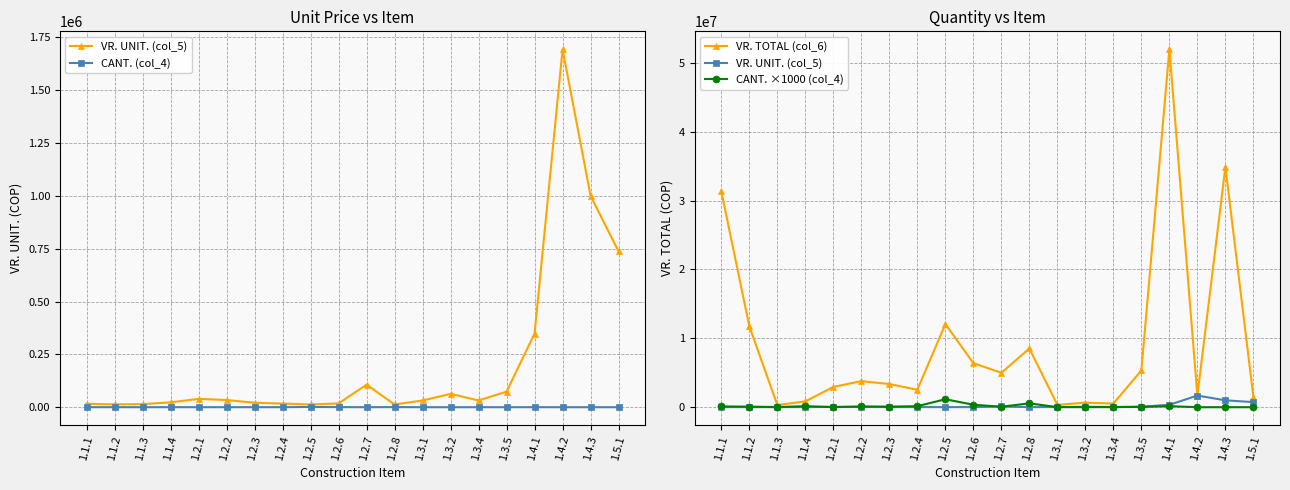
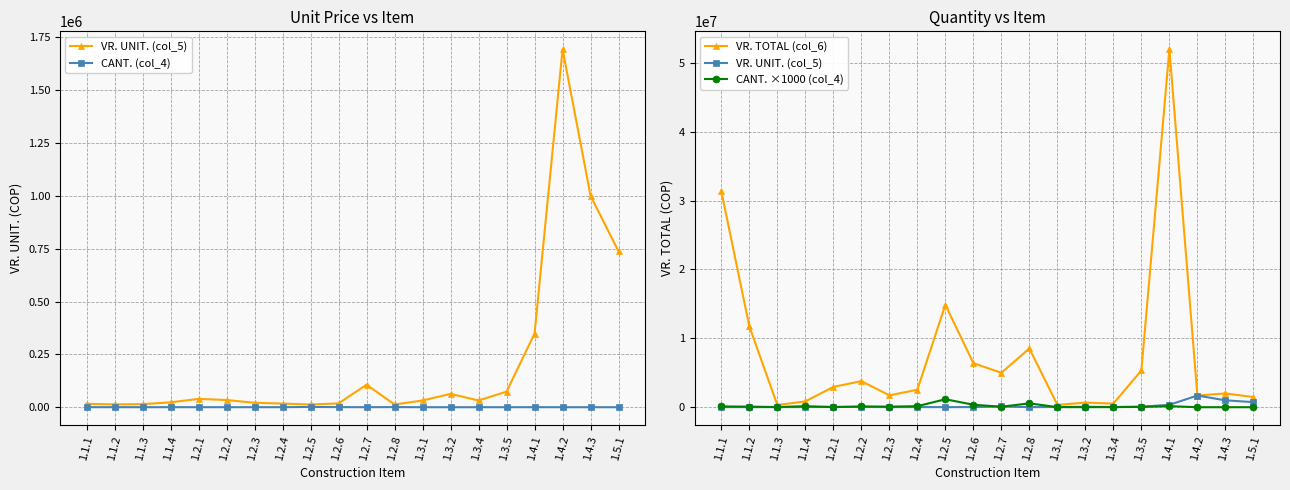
  {
    "Unit Price vs Item": {
      "CANT. (col_4)": {
        "1.1.1": 0,
        "1.1.2": 0,
        "1.1.3": 0,
        "1.1.4": 0,
        "1.2.1": 0,
        "1.2.2": 0,
        "1.2.3": 0,
        "1.2.4": 0,
        "1.2.6": 0,
        "1.2.7": 0,
        "1.2.8": 0,
        "1.3.1": 0,
        "1.3.2": 0,
        "1.3.4": 0,
        "1.3.5": 0,
        "1.4.1": 0,
        "1.4.2": 0,
        "1.4.3": 0,
        "1.5.1": 0
      }
    },
    "Quantity vs Item": {
      "VR. TOTAL (col_6)": {
        "1.1.1": 31000000,
        "1.1.2": 12000000,
        "1.1.4": 1000000,
        "1.2.1": 3000000,
        "1.2.2": 4000000,
-       "1.2.3": 3000000,
+       "1.2.3": 2000000,
        "1.2.4": 3000000,
-       "1.2.5": 12000000,
+       "1.2.5": 15000000,
        "1.2.6": 6000000,
        "1.2.7": 5000000,
        "1.2.8": 9000000,
        "1.3.2": 1000000,
        "1.3.4": 1000000,
        "1.3.5": 5000000,
        "1.4.1": 52000000,
-       "1.4.3": 35000000,
+       "1.4.3": 2000000,
        "1.5.1": 1000000
      },
      "VR. UNIT. (col_5)": {
        "1.2.5": 0,
        "1.2.8": 0,
        "1.4.3": 1000000,
        "1.5.1": 1000000
      },
      "CANT. ×1000 (col_4)": {
        "1.2.5": 1000000,
        "1.2.8": 1000000,
        "1.4.2": 0,
        "1.4.3": 0,
        "1.5.1": 0
      }
    }
  }
